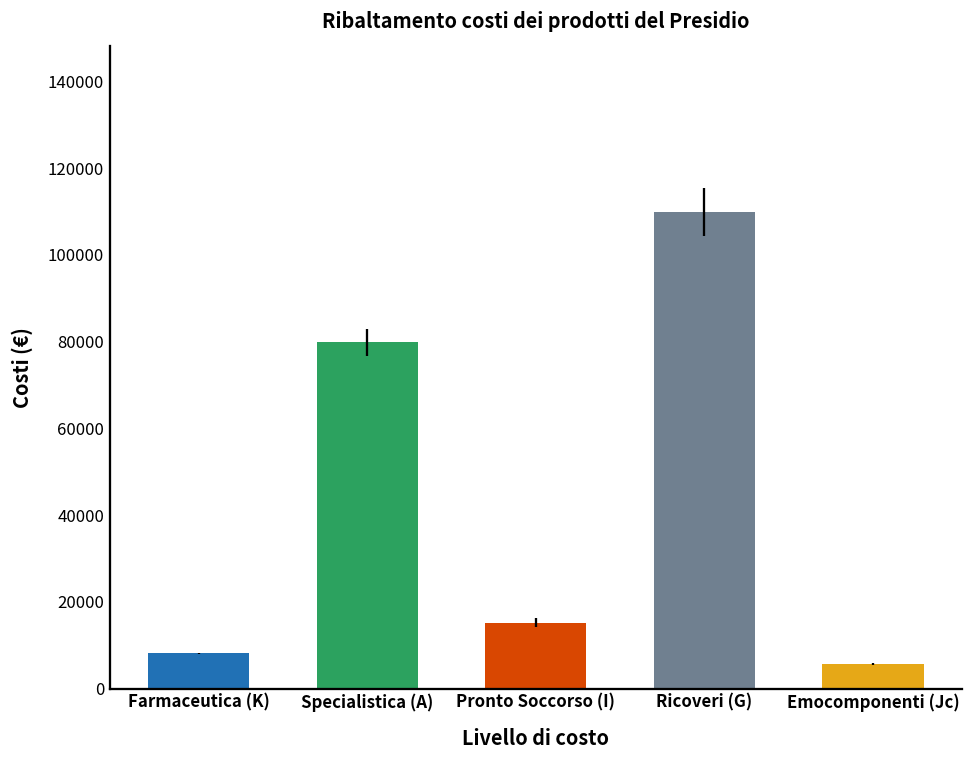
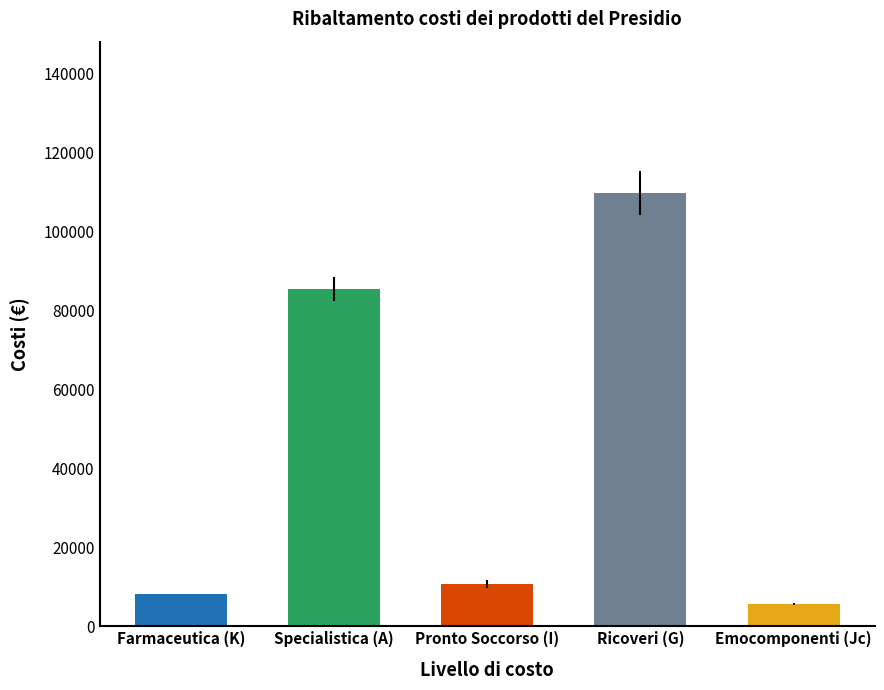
  {
    "Farmaceutica (K)": 8000,
-   "Specialistica (A)": 80000,
-   "Pronto Soccorso (I)": 15000,
+   "Specialistica (A)": 85000,
+   "Pronto Soccorso (I)": 11000,
    "Ricoveri (G)": 110000,
    "Emocomponenti (Jc)": 6000
  }
